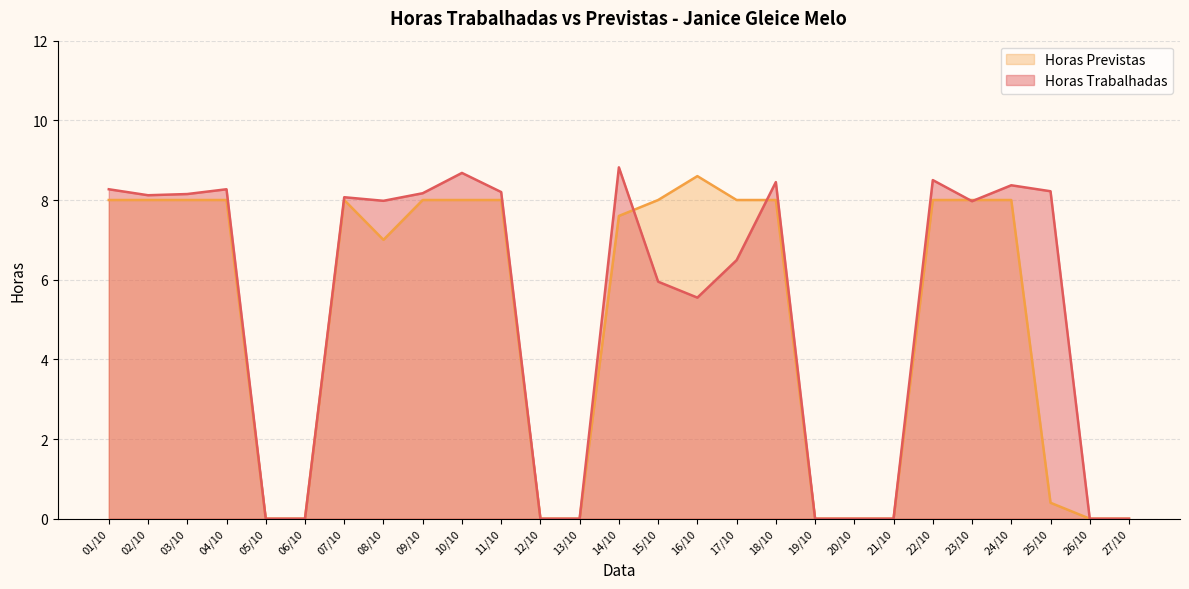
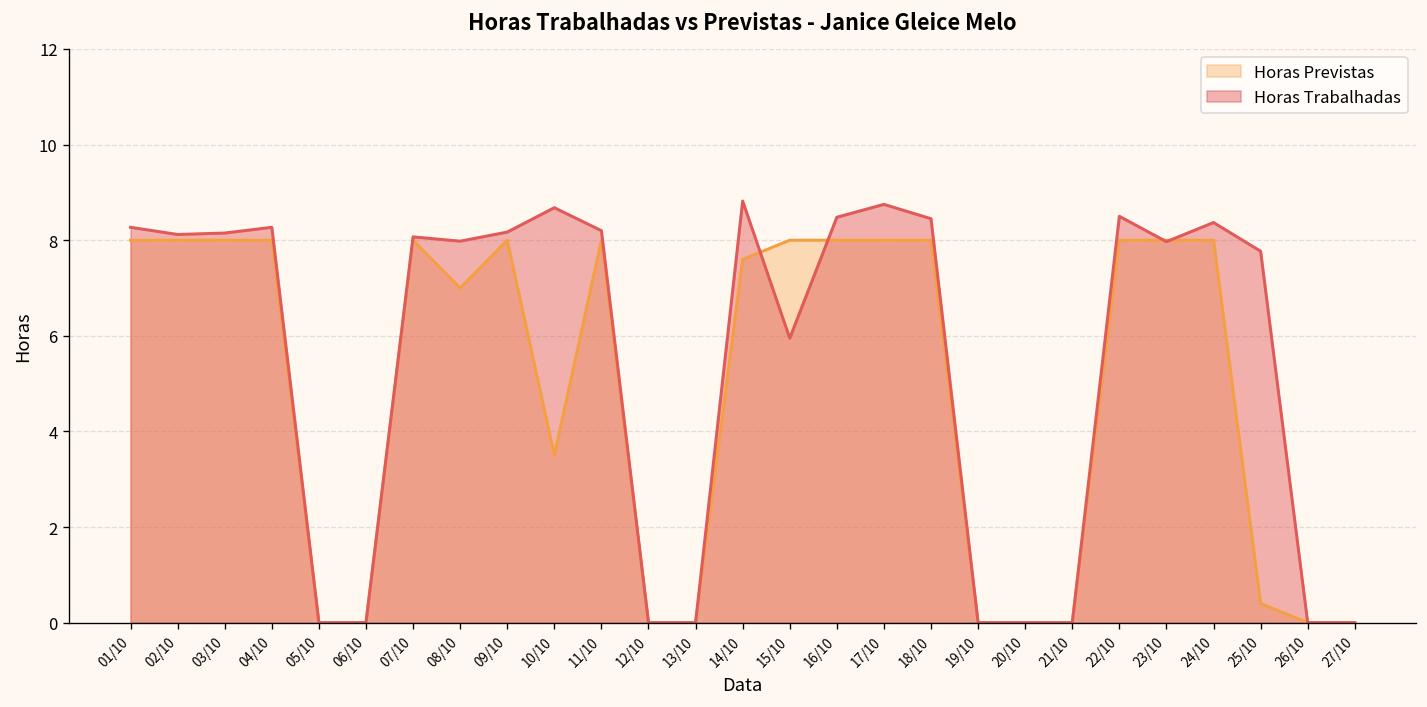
  {
    "Horas Previstas": {
      "01/10": 8.0,
      "02/10": 8.0,
      "03/10": 8.0,
      "04/10": 8.0,
      "07/10": 8.0,
      "08/10": 7.0,
      "09/10": 8.0,
-     "10/10": 8.0,
+     "10/10": 3.5,
      "11/10": 8.0,
      "14/10": 7.6,
      "15/10": 8.0,
-     "16/10": 8.6,
+     "16/10": 8.0,
      "17/10": 8.0,
      "18/10": 8.0,
      "22/10": 8.0,
      "24/10": 8.0,
      "25/10": 0.4
    },
    "Horas Trabalhadas": {
      "01/10": 8.3,
      "02/10": 8.1,
      "03/10": 8.2,
      "04/10": 8.3,
      "07/10": 8.1,
      "08/10": 8.0,
      "09/10": 8.2,
      "10/10": 8.7,
      "11/10": 8.2,
      "14/10": 8.8,
      "15/10": 6.0,
-     "16/10": 5.6,
-     "17/10": 6.5,
+     "16/10": 8.5,
+     "17/10": 8.8,
      "18/10": 8.5,
      "22/10": 8.5,
      "24/10": 8.4,
-     "25/10": 8.2
+     "25/10": 7.8
    }
  }
